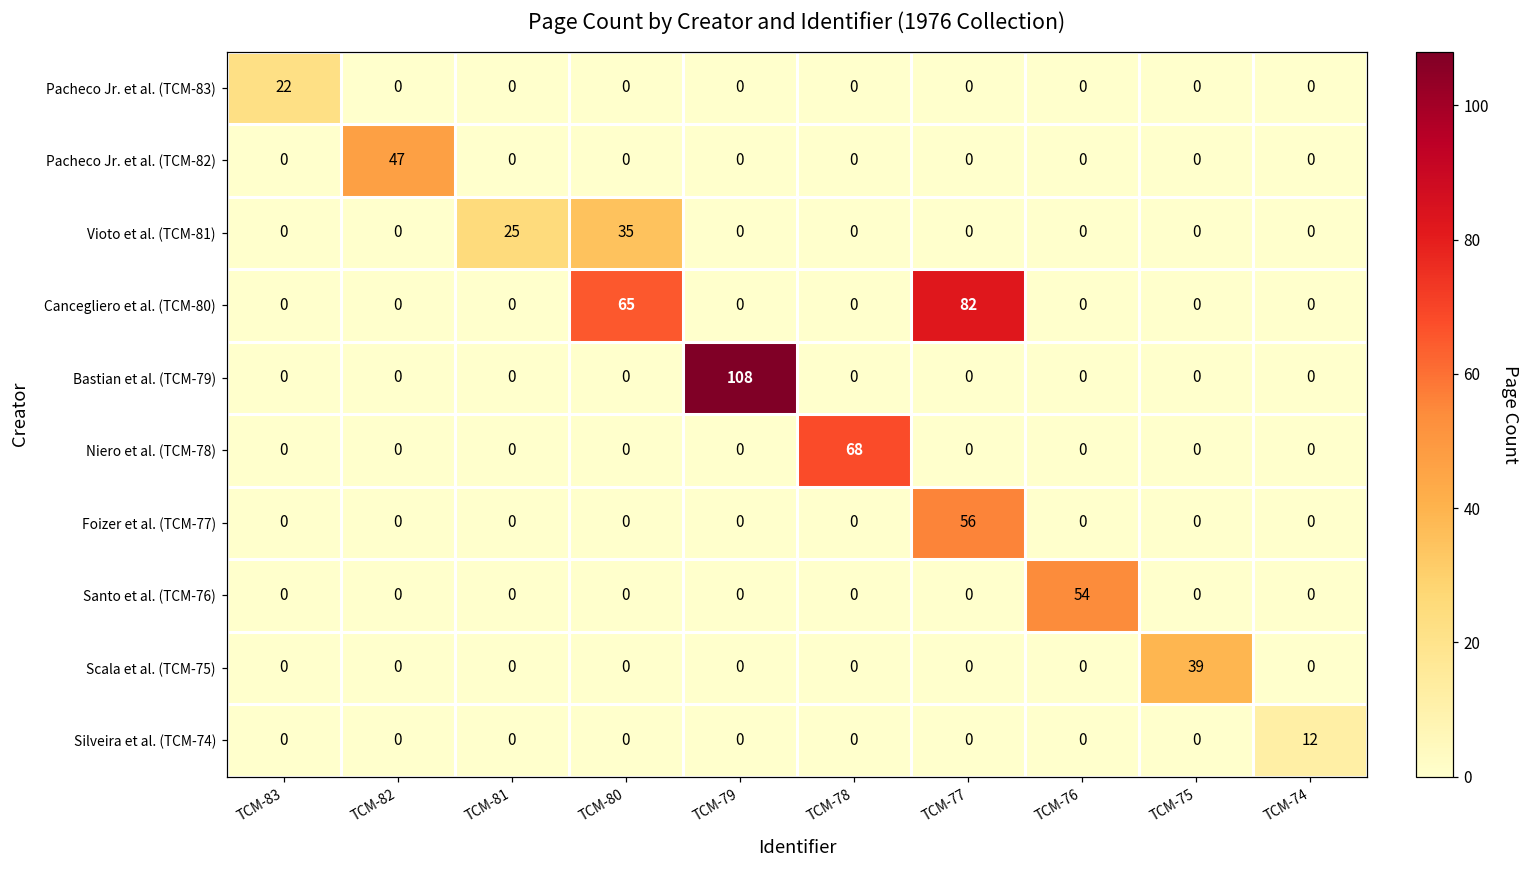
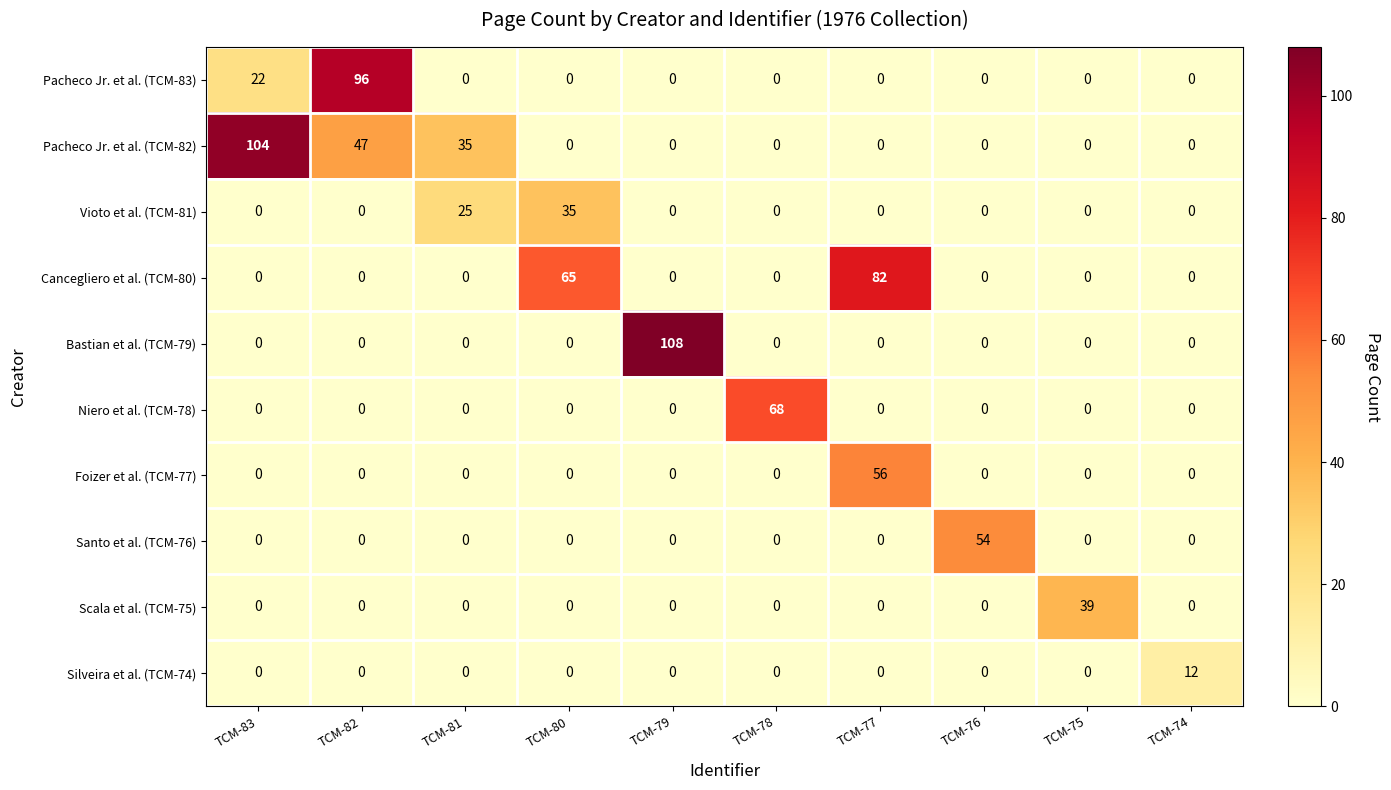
  {
    "Pacheco Jr. et al. (TCM-83)": {
      "TCM-83": 22,
-     "TCM-82": 0,
+     "TCM-82": 96,
      "TCM-81": 0,
      "TCM-80": 0,
      "TCM-79": 0,
      "TCM-78": 0,
      "TCM-77": 0,
      "TCM-76": 0,
      "TCM-75": 0,
      "TCM-74": 0
    },
    "Pacheco Jr. et al. (TCM-82)": {
-     "TCM-83": 0,
+     "TCM-83": 104,
      "TCM-82": 47,
-     "TCM-81": 0,
+     "TCM-81": 35,
      "TCM-80": 0,
      "TCM-79": 0,
      "TCM-78": 0,
      "TCM-77": 0,
      "TCM-76": 0,
      "TCM-75": 0,
      "TCM-74": 0
    },
    "Vioto et al. (TCM-81)": {
      "TCM-83": 0,
      "TCM-82": 0,
      "TCM-81": 25,
      "TCM-80": 35,
      "TCM-79": 0,
      "TCM-78": 0,
      "TCM-77": 0,
      "TCM-76": 0,
      "TCM-75": 0,
      "TCM-74": 0
    },
    "Cancegliero et al. (TCM-80)": {
      "TCM-83": 0,
      "TCM-82": 0,
      "TCM-81": 0,
      "TCM-80": 65,
      "TCM-79": 0,
      "TCM-78": 0,
      "TCM-77": 82,
      "TCM-76": 0,
      "TCM-75": 0,
      "TCM-74": 0
    },
    "Bastian et al. (TCM-79)": {
      "TCM-83": 0,
      "TCM-82": 0,
      "TCM-81": 0,
      "TCM-80": 0,
      "TCM-79": 108,
      "TCM-78": 0,
      "TCM-77": 0,
      "TCM-76": 0,
      "TCM-75": 0,
      "TCM-74": 0
    },
    "Niero et al. (TCM-78)": {
      "TCM-83": 0,
      "TCM-82": 0,
      "TCM-81": 0,
      "TCM-80": 0,
      "TCM-79": 0,
      "TCM-78": 68,
      "TCM-77": 0,
      "TCM-76": 0,
      "TCM-75": 0,
      "TCM-74": 0
    },
    "Foizer et al. (TCM-77)": {
      "TCM-83": 0,
      "TCM-82": 0,
      "TCM-81": 0,
      "TCM-80": 0,
      "TCM-79": 0,
      "TCM-78": 0,
      "TCM-77": 56,
      "TCM-76": 0,
      "TCM-75": 0,
      "TCM-74": 0
    },
    "Santo et al. (TCM-76)": {
      "TCM-83": 0,
      "TCM-82": 0,
      "TCM-81": 0,
      "TCM-80": 0,
      "TCM-79": 0,
      "TCM-78": 0,
      "TCM-77": 0,
      "TCM-76": 54,
      "TCM-75": 0,
      "TCM-74": 0
    },
    "Scala et al. (TCM-75)": {
      "TCM-83": 0,
      "TCM-82": 0,
      "TCM-81": 0,
      "TCM-80": 0,
      "TCM-79": 0,
      "TCM-78": 0,
      "TCM-77": 0,
      "TCM-76": 0,
      "TCM-75": 39,
      "TCM-74": 0
    },
    "Silveira et al. (TCM-74)": {
      "TCM-83": 0,
      "TCM-82": 0,
      "TCM-81": 0,
      "TCM-80": 0,
      "TCM-79": 0,
      "TCM-78": 0,
      "TCM-77": 0,
      "TCM-76": 0,
      "TCM-75": 0,
      "TCM-74": 12
    }
  }
